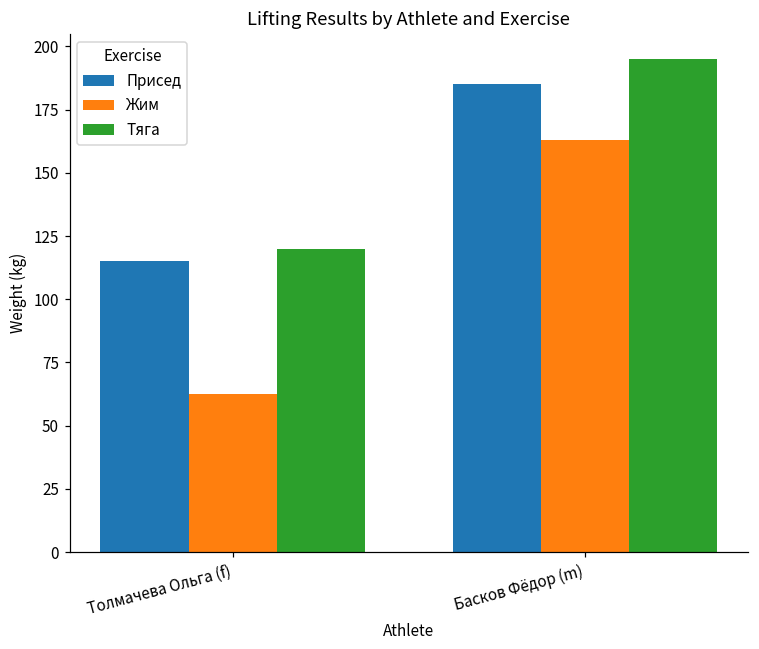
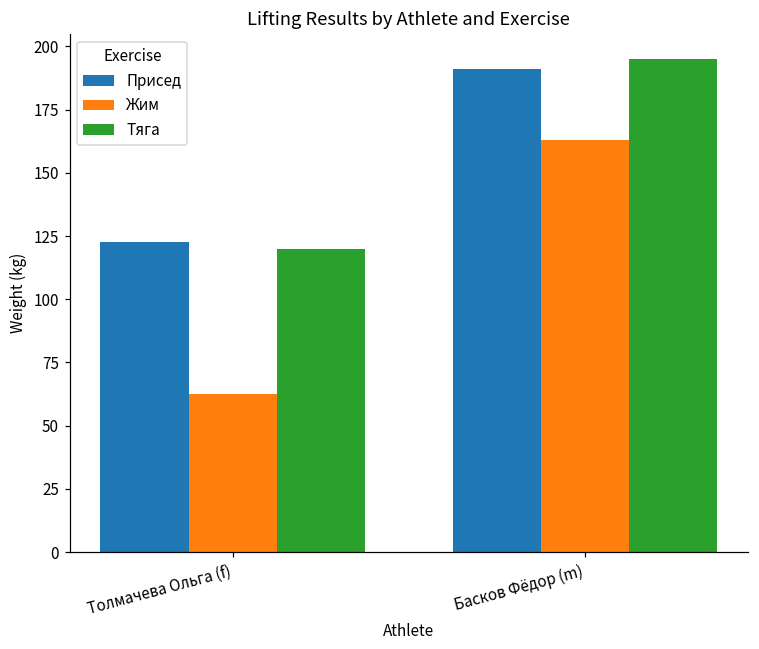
  {
    "Присед": {
-     "Толмачева Ольга (f)": 115,
-     "Басков Фёдор (m)": 185
+     "Толмачева Ольга (f)": 123,
+     "Басков Фёдор (m)": 191
    },
    "Жим": {
      "Толмачева Ольга (f)": 63,
      "Басков Фёдор (m)": 163
    },
    "Тяга": {
      "Толмачева Ольга (f)": 120,
      "Басков Фёдор (m)": 195
    }
  }
